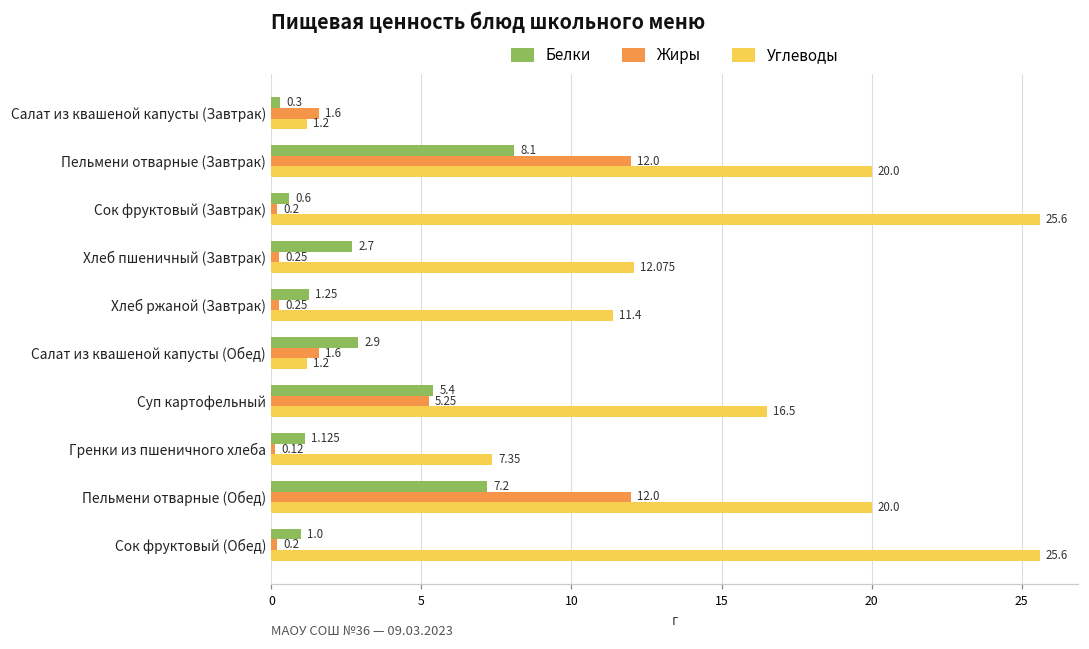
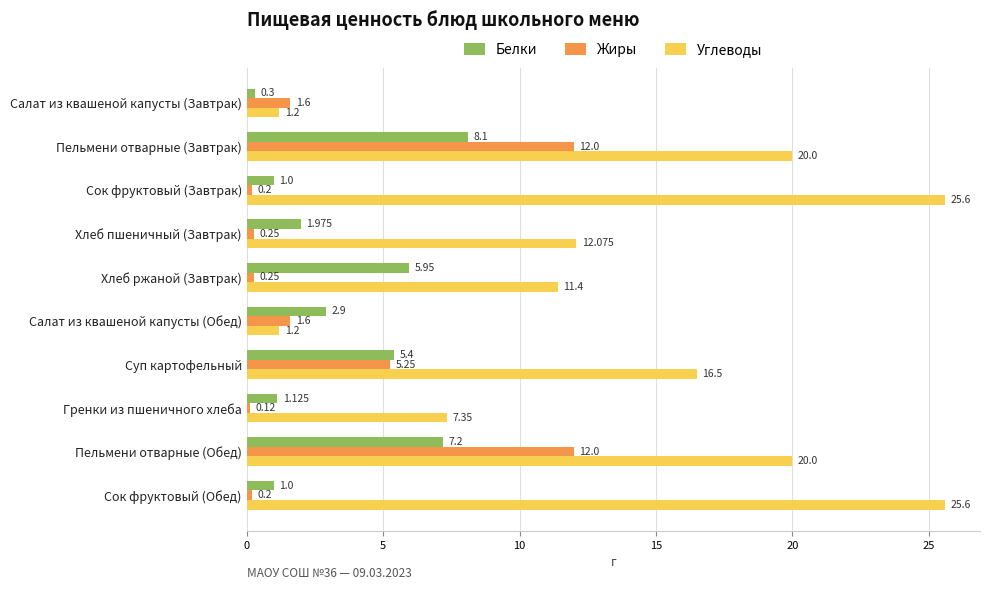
  {
    "Белки": {
      "Салат из квашеной капусты (Завтрак)": 0.3,
      "Пельмени отварные (Завтрак)": 8.1,
-     "Сок фруктовый (Завтрак)": 0.6,
-     "Хлеб пшеничный (Завтрак)": 2.7,
-     "Хлеб ржаной (Завтрак)": 1.25,
+     "Сок фруктовый (Завтрак)": 1.0,
+     "Хлеб пшеничный (Завтрак)": 1.975,
+     "Хлеб ржаной (Завтрак)": 5.95,
      "Салат из квашеной капусты (Обед)": 2.9,
      "Суп картофельный": 5.4,
      "Гренки из пшеничного хлеба": 1.125,
      "Пельмени отварные (Обед)": 7.2,
      "Сок фруктовый (Обед)": 1.0
    }
  }
